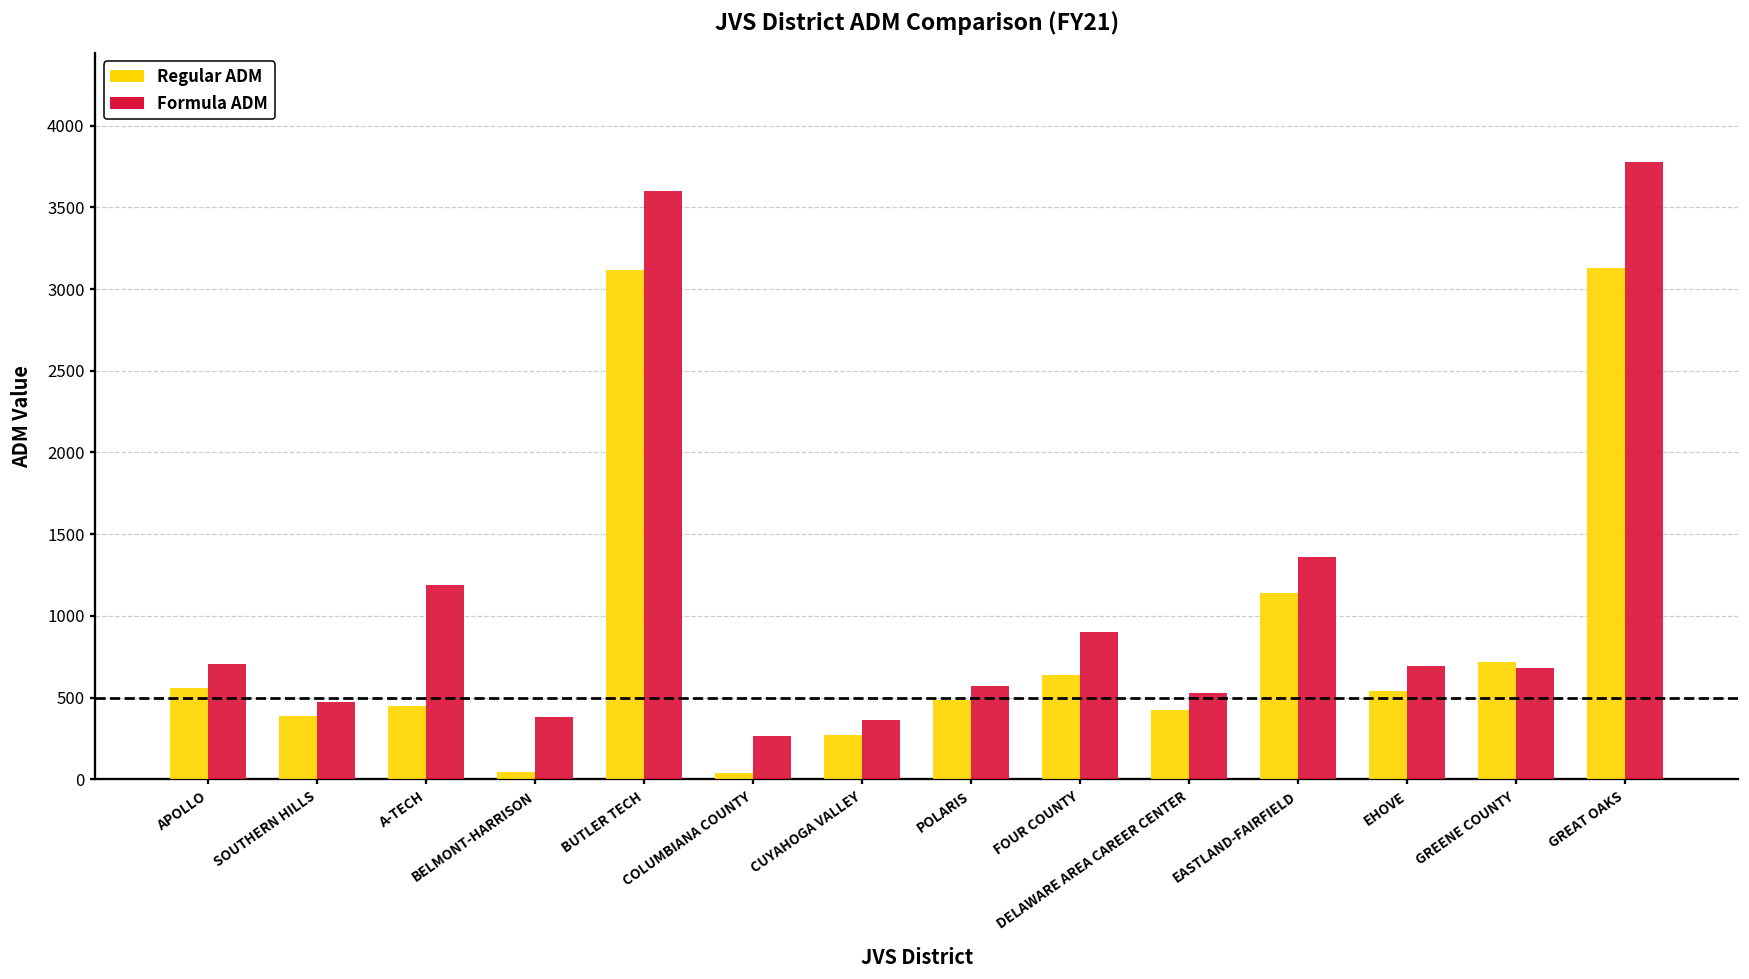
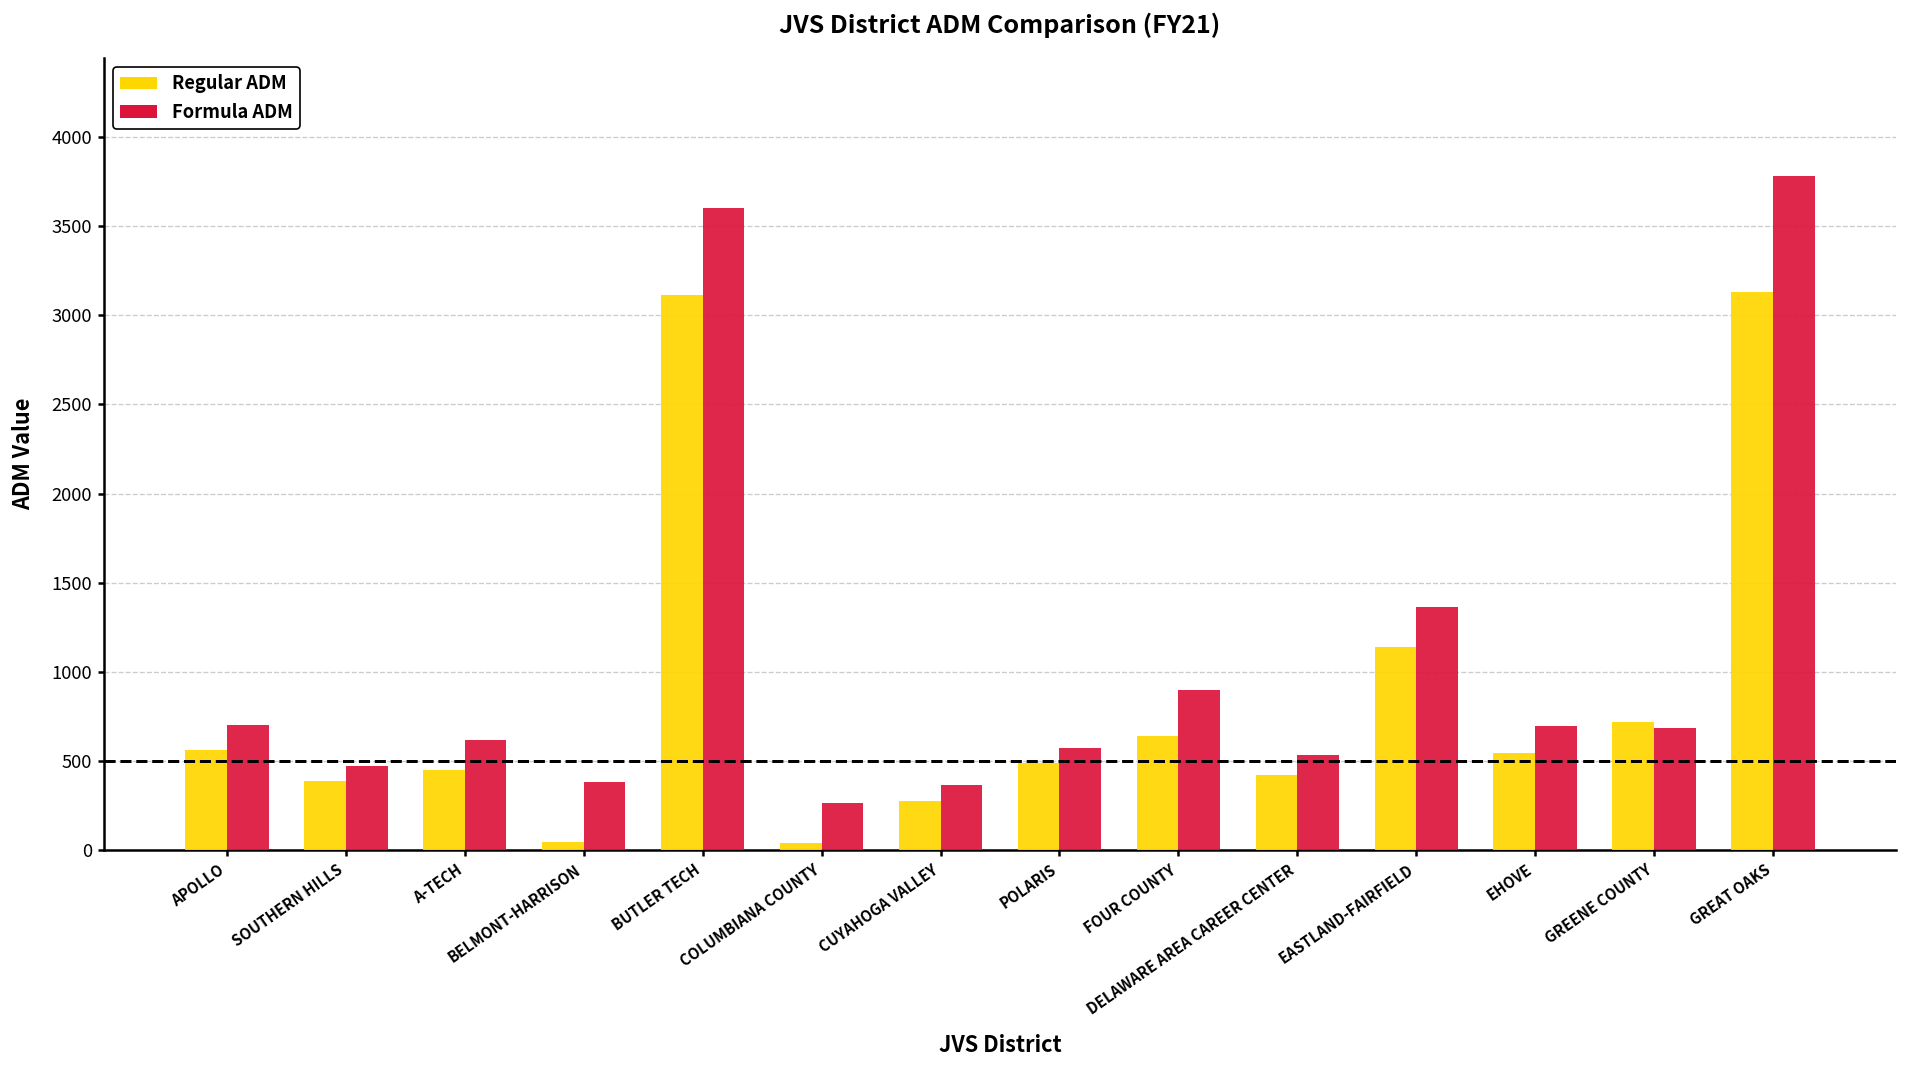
  {
    "Regular ADM": {
      "APOLLO": 560,
      "SOUTHERN HILLS": 390,
      "A-TECH": 450,
      "BELMONT-HARRISON": 40,
      "BUTLER TECH": 3110,
      "COLUMBIANA COUNTY": 40,
      "CUYAHOGA VALLEY": 270,
      "POLARIS": 490,
      "FOUR COUNTY": 640,
      "DELAWARE AREA CAREER CENTER": 420,
      "EASTLAND-FAIRFIELD": 1140,
      "EHOVE": 540,
      "GREENE COUNTY": 720,
      "GREAT OAKS": 3130
    },
    "Formula ADM": {
      "APOLLO": 700,
      "SOUTHERN HILLS": 470,
-     "A-TECH": 1190,
+     "A-TECH": 620,
      "BELMONT-HARRISON": 380,
      "BUTLER TECH": 3600,
      "COLUMBIANA COUNTY": 260,
      "CUYAHOGA VALLEY": 360,
      "POLARIS": 570,
      "FOUR COUNTY": 900,
      "DELAWARE AREA CAREER CENTER": 530,
      "EASTLAND-FAIRFIELD": 1360,
      "EHOVE": 700,
      "GREENE COUNTY": 680,
      "GREAT OAKS": 3780
    }
  }
